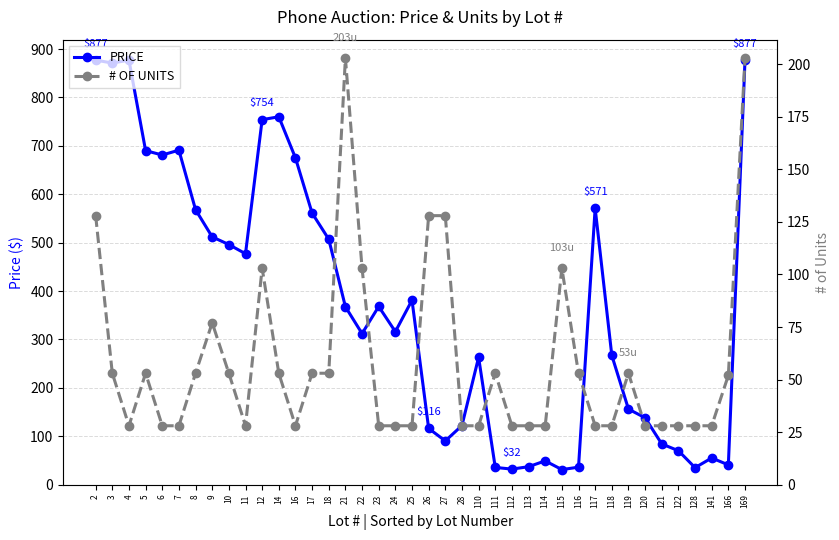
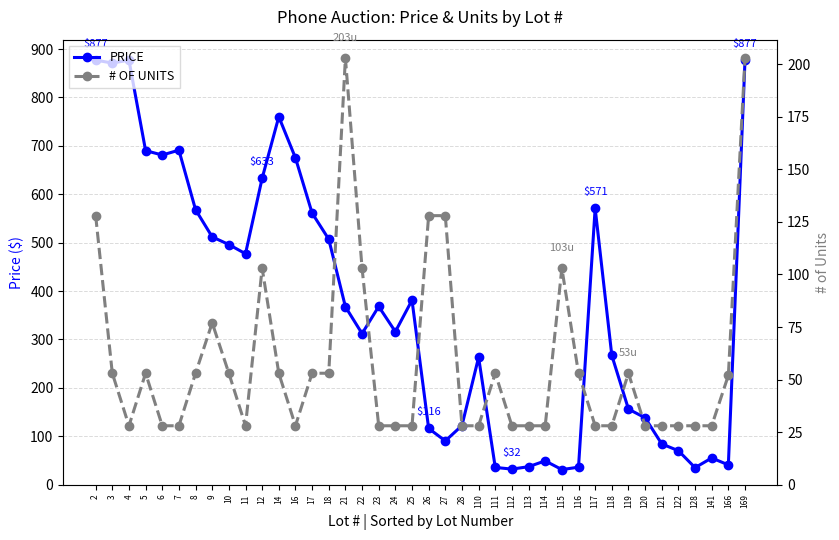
  {
    "PRICE": {
-     "12": "$754",
+     "12": "$633",
      "26": "$116",
      "112": "$32",
      "117": "$571",
      "169": "$877"
    },
    "# OF UNITS": {
      "21": "203u",
      "115": "103u",
      "119": "53u"
    }
  }
